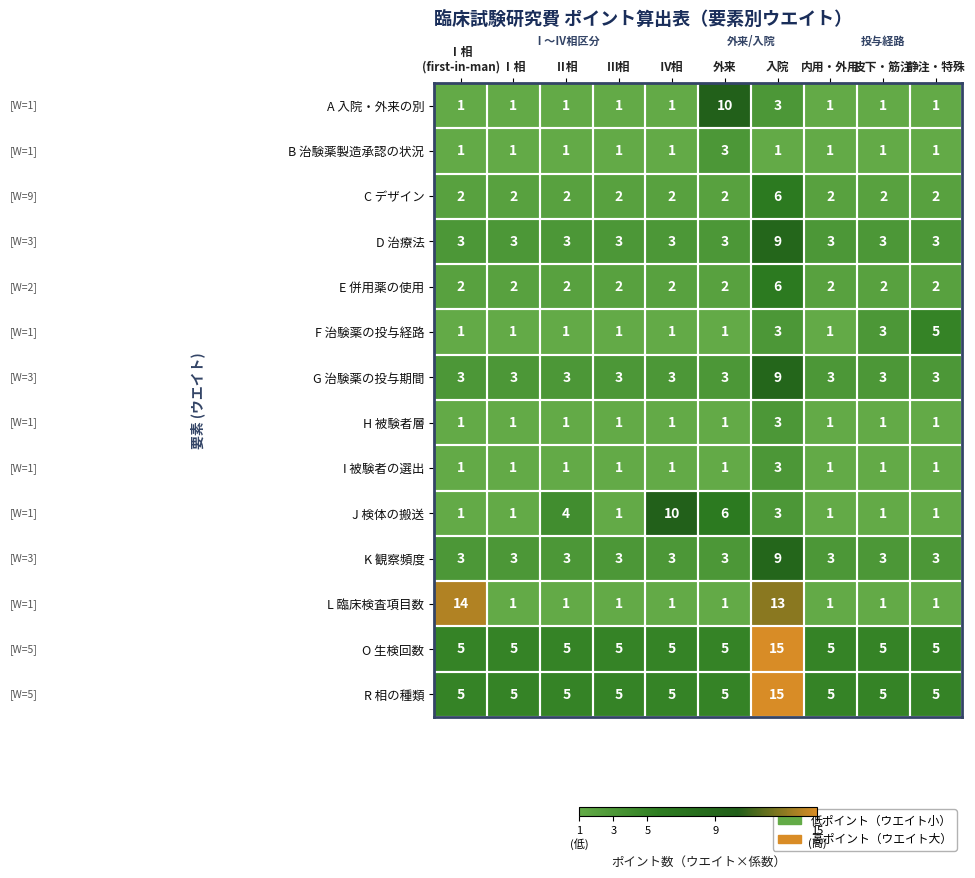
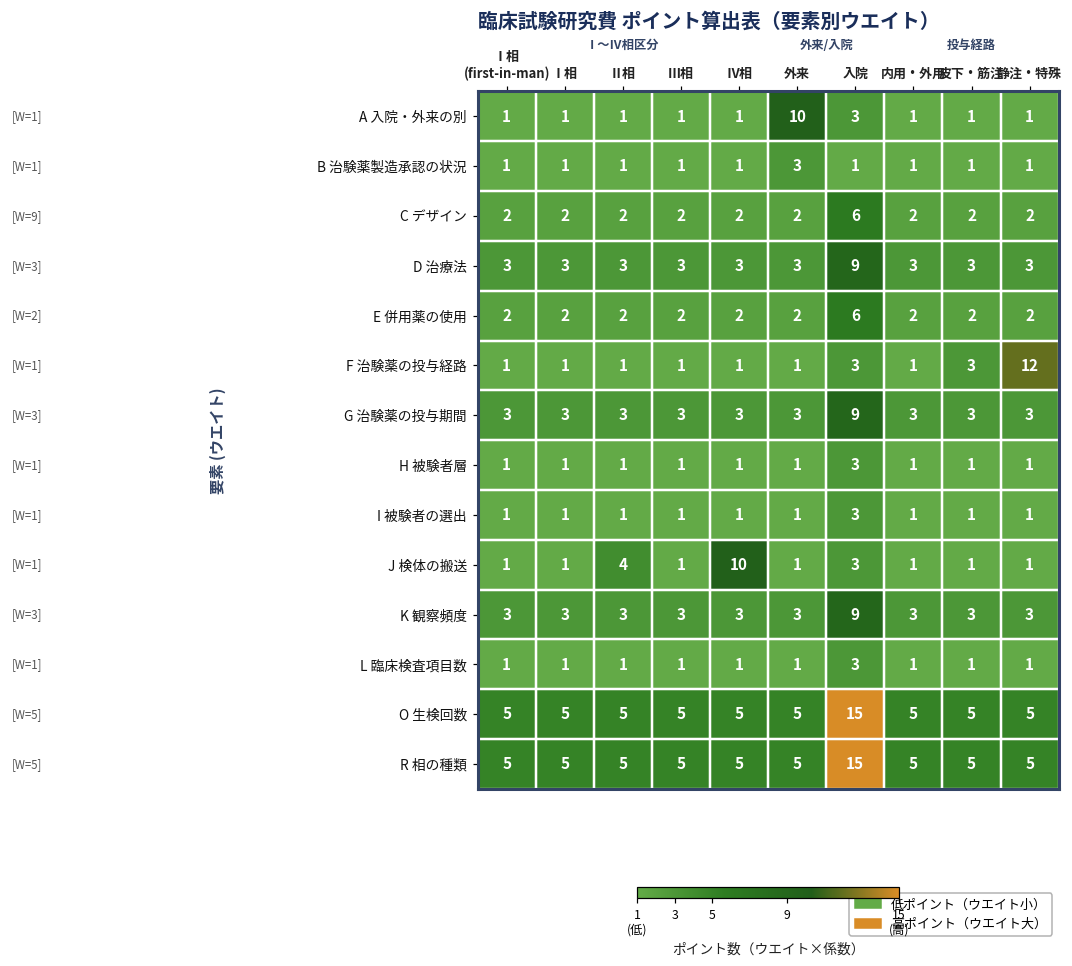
  {
    "A 入院・外来の別": {
      "Ⅰ相 (first-in-man)": 1,
      "Ⅰ相": 1,
      "Ⅱ相": 1,
      "Ⅲ相": 1,
      "Ⅳ相": 1,
      "外来": 10,
      "入院": 3,
      "内用・外用": 1,
      "皮下・筋注": 1,
      "静注・特殊": 1
    },
    "B 治験薬製造承認の状況": {
      "Ⅰ相 (first-in-man)": 1,
      "Ⅰ相": 1,
      "Ⅱ相": 1,
      "Ⅲ相": 1,
      "Ⅳ相": 1,
      "外来": 3,
      "入院": 1,
      "内用・外用": 1,
      "皮下・筋注": 1,
      "静注・特殊": 1
    },
    "C デザイン": {
      "Ⅰ相 (first-in-man)": 2,
      "Ⅰ相": 2,
      "Ⅱ相": 2,
      "Ⅲ相": 2,
      "Ⅳ相": 2,
      "外来": 2,
      "入院": 6,
      "内用・外用": 2,
      "皮下・筋注": 2,
      "静注・特殊": 2
    },
    "D 治療法": {
      "Ⅰ相 (first-in-man)": 3,
      "Ⅰ相": 3,
      "Ⅱ相": 3,
      "Ⅲ相": 3,
      "Ⅳ相": 3,
      "外来": 3,
      "入院": 9,
      "内用・外用": 3,
      "皮下・筋注": 3,
      "静注・特殊": 3
    },
    "E 併用薬の使用": {
      "Ⅰ相 (first-in-man)": 2,
      "Ⅰ相": 2,
      "Ⅱ相": 2,
      "Ⅲ相": 2,
      "Ⅳ相": 2,
      "外来": 2,
      "入院": 6,
      "内用・外用": 2,
      "皮下・筋注": 2,
      "静注・特殊": 2
    },
    "F 治験薬の投与経路": {
      "Ⅰ相 (first-in-man)": 1,
      "Ⅰ相": 1,
      "Ⅱ相": 1,
      "Ⅲ相": 1,
      "Ⅳ相": 1,
      "外来": 1,
      "入院": 3,
      "内用・外用": 1,
      "皮下・筋注": 3,
-     "静注・特殊": 5
+     "静注・特殊": 12
    },
    "G 治験薬の投与期間": {
      "Ⅰ相 (first-in-man)": 3,
      "Ⅰ相": 3,
      "Ⅱ相": 3,
      "Ⅲ相": 3,
      "Ⅳ相": 3,
      "外来": 3,
      "入院": 9,
      "内用・外用": 3,
      "皮下・筋注": 3,
      "静注・特殊": 3
    },
    "H 被験者層": {
      "Ⅰ相 (first-in-man)": 1,
      "Ⅰ相": 1,
      "Ⅱ相": 1,
      "Ⅲ相": 1,
      "Ⅳ相": 1,
      "外来": 1,
      "入院": 3,
      "内用・外用": 1,
      "皮下・筋注": 1,
      "静注・特殊": 1
    },
    "I 被験者の選出": {
      "Ⅰ相 (first-in-man)": 1,
      "Ⅰ相": 1,
      "Ⅱ相": 1,
      "Ⅲ相": 1,
      "Ⅳ相": 1,
      "外来": 1,
      "入院": 3,
      "内用・外用": 1,
      "皮下・筋注": 1,
      "静注・特殊": 1
    },
    "J 検体の搬送": {
      "Ⅰ相 (first-in-man)": 1,
      "Ⅰ相": 1,
      "Ⅱ相": 4,
      "Ⅲ相": 1,
      "Ⅳ相": 10,
-     "外来": 6,
+     "外来": 1,
      "入院": 3,
      "内用・外用": 1,
      "皮下・筋注": 1,
      "静注・特殊": 1
    },
    "K 観察頻度": {
      "Ⅰ相 (first-in-man)": 3,
      "Ⅰ相": 3,
      "Ⅱ相": 3,
      "Ⅲ相": 3,
      "Ⅳ相": 3,
      "外来": 3,
      "入院": 9,
      "内用・外用": 3,
      "皮下・筋注": 3,
      "静注・特殊": 3
    },
    "L 臨床検査項目数": {
-     "Ⅰ相 (first-in-man)": 14,
+     "Ⅰ相 (first-in-man)": 1,
      "Ⅰ相": 1,
      "Ⅱ相": 1,
      "Ⅲ相": 1,
      "Ⅳ相": 1,
      "外来": 1,
-     "入院": 13,
+     "入院": 3,
      "内用・外用": 1,
      "皮下・筋注": 1,
      "静注・特殊": 1
    },
    "O 生検回数": {
      "Ⅰ相 (first-in-man)": 5,
      "Ⅰ相": 5,
      "Ⅱ相": 5,
      "Ⅲ相": 5,
      "Ⅳ相": 5,
      "外来": 5,
      "入院": 15,
      "内用・外用": 5,
      "皮下・筋注": 5,
      "静注・特殊": 5
    },
    "R 相の種類": {
      "Ⅰ相 (first-in-man)": 5,
      "Ⅰ相": 5,
      "Ⅱ相": 5,
      "Ⅲ相": 5,
      "Ⅳ相": 5,
      "外来": 5,
      "入院": 15,
      "内用・外用": 5,
      "皮下・筋注": 5,
      "静注・特殊": 5
    }
  }
